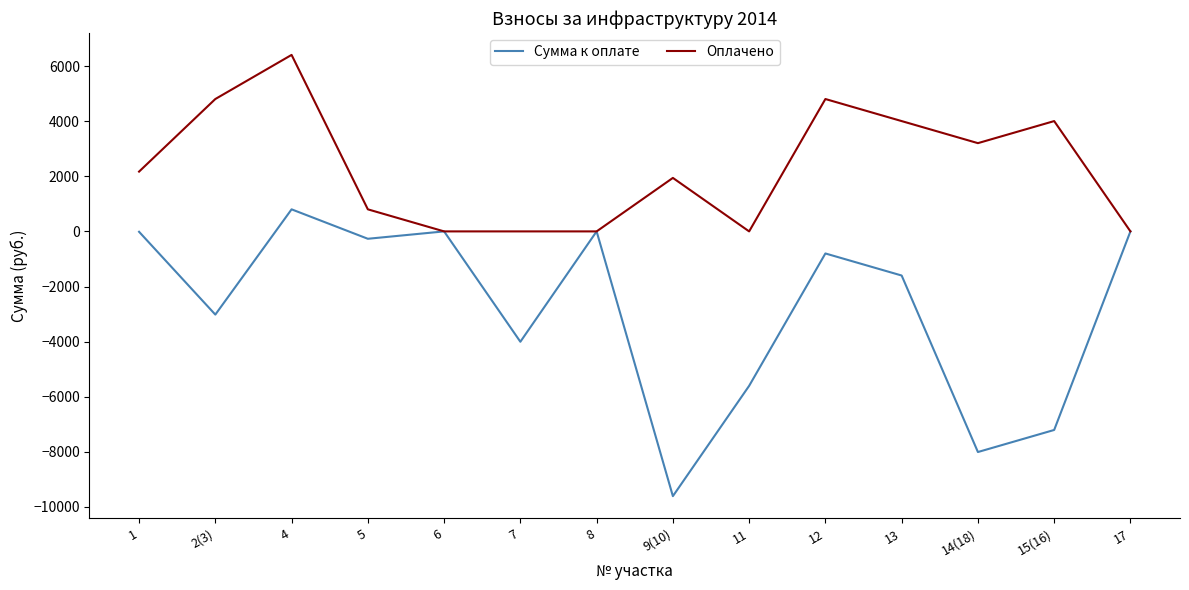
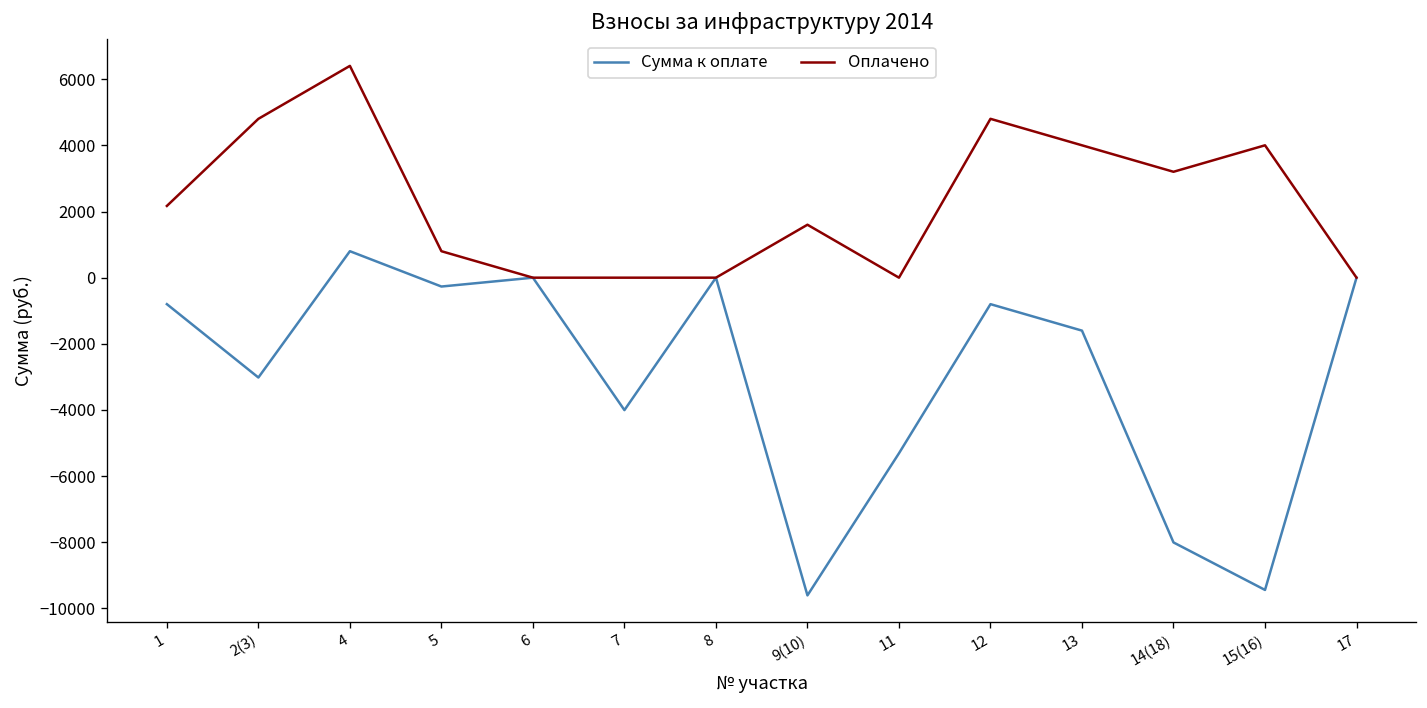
  {
    "Сумма к оплате": {
-     "1": 0,
+     "1": -800,
      "2(3)": -3000,
      "4": 800,
      "5": -300,
      "7": -4000,
      "9(10)": -9600,
-     "11": -5600,
+     "11": -5300,
      "12": -800,
      "13": -1600,
      "14(18)": -8000,
-     "15(16)": -7200
+     "15(16)": -9400
    },
    "Оплачено": {
      "1": 2200,
      "2(3)": 4800,
      "4": 6400,
      "5": 800,
      "7": 0,
-     "9(10)": 1900,
+     "9(10)": 1600,
      "11": 0,
      "12": 4800,
      "13": 4000,
      "14(18)": 3200,
      "15(16)": 4000
    }
  }
